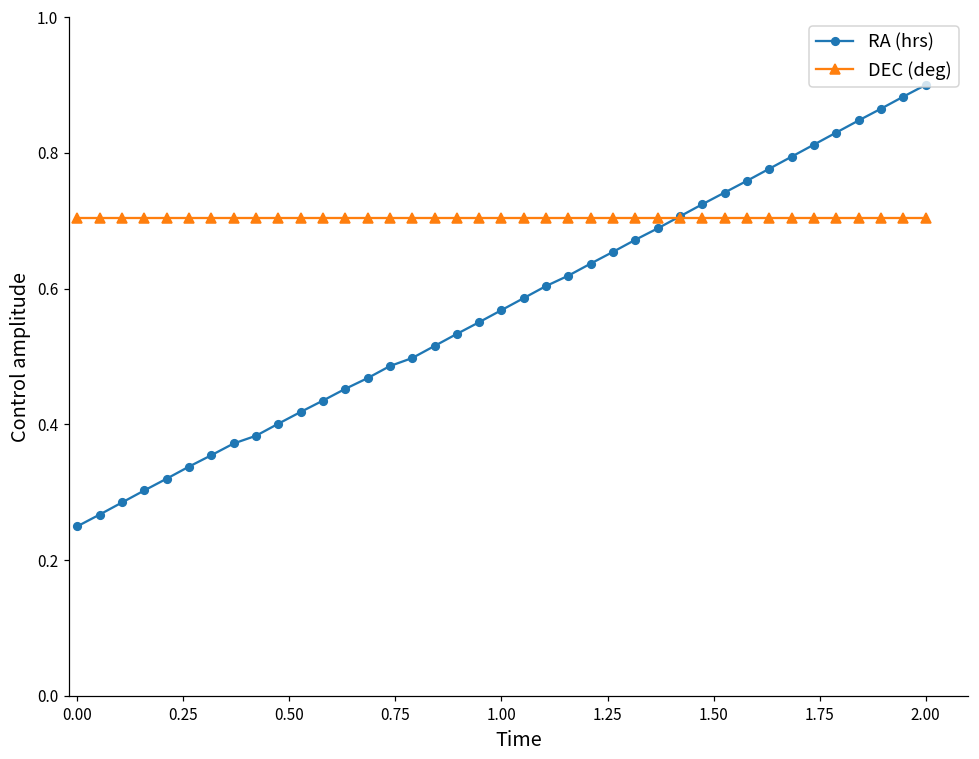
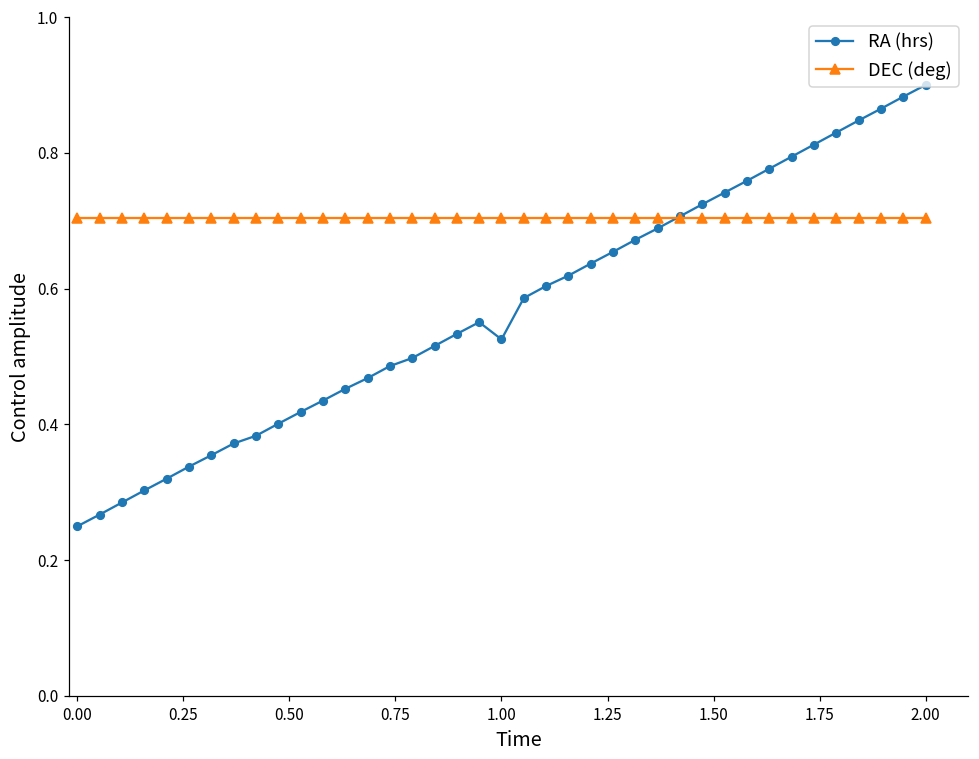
  {
    "RA (hrs)": {
      "0.00": 0.25,
-     "1.00": 0.57
+     "1.00": 0.53
    },
    "DEC (deg)": {
      "0.00": 0.70,
      "1.00": 0.70,
      "2.00": 0.70
    }
  }
